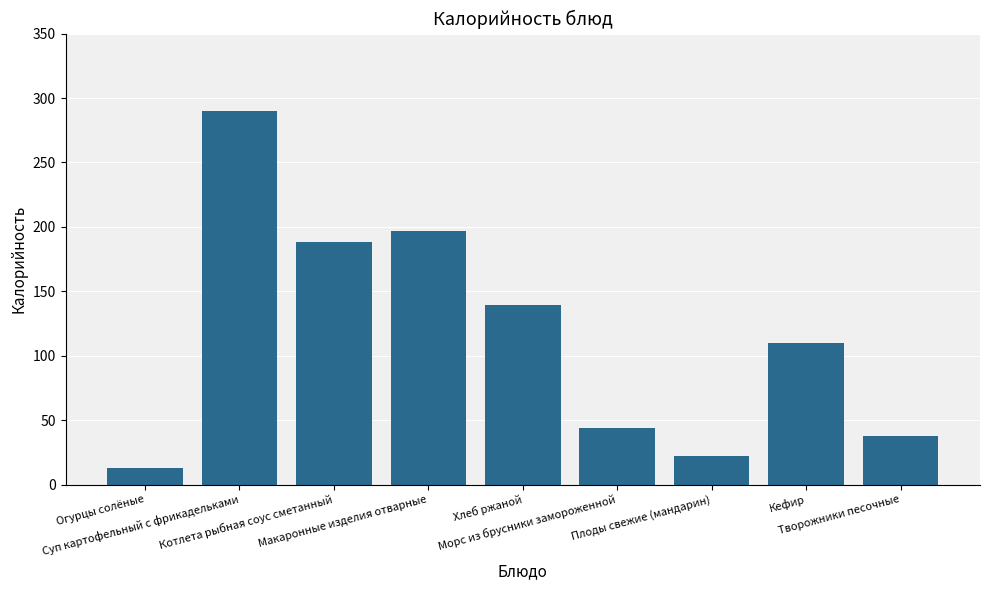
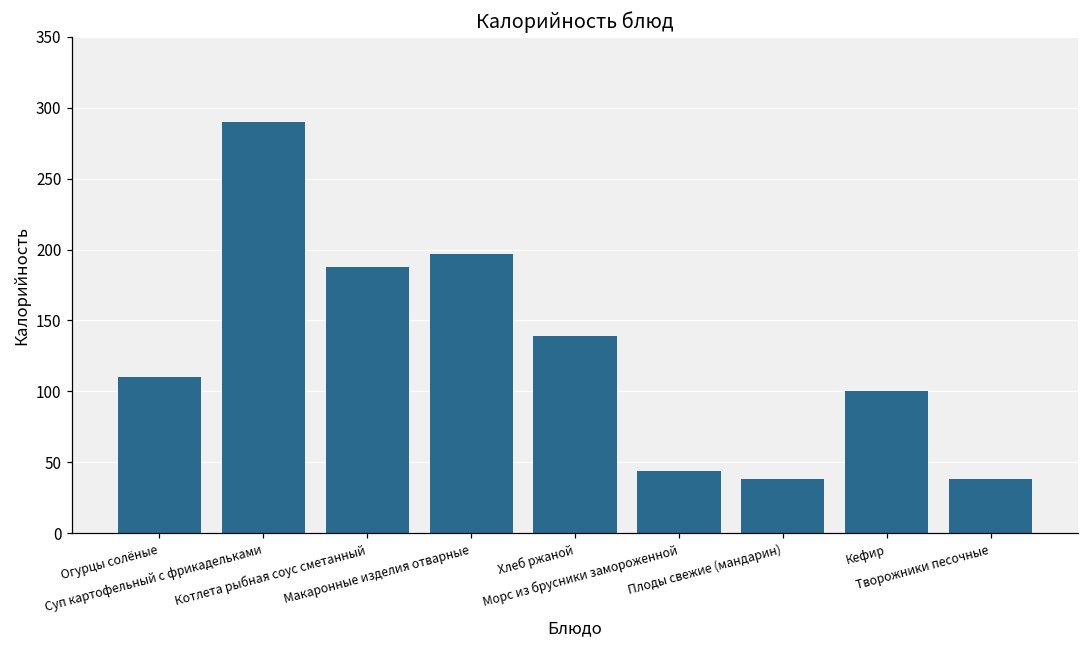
  {
-   "Огурцы солёные": 13,
+   "Огурцы солёные": 110,
    "Суп картофельный с фрикадельками": 290,
    "Котлета рыбная соус сметанный": 188,
    "Макаронные изделия отварные": 197,
    "Хлеб ржаной": 139,
    "Морс из брусники замороженной": 44,
-   "Плоды свежие (мандарин)": 22,
-   "Кефир": 110,
+   "Плоды свежие (мандарин)": 38,
+   "Кефир": 100,
    "Творожники песочные": 38
  }
